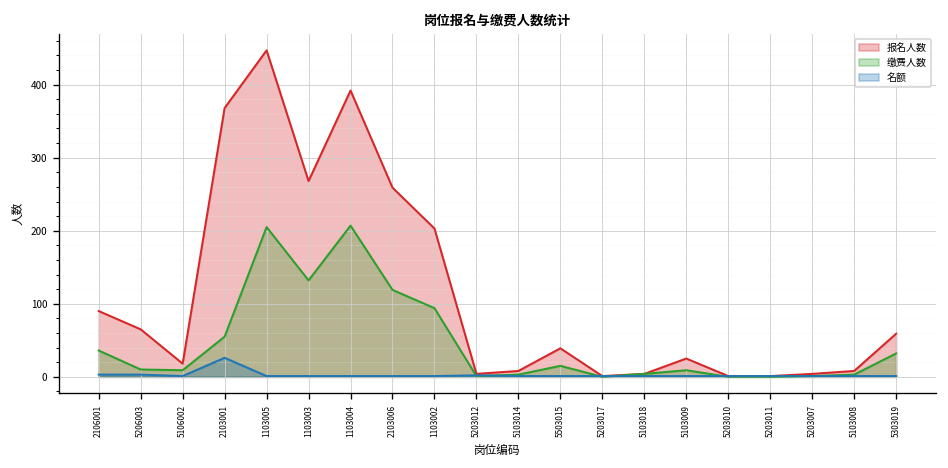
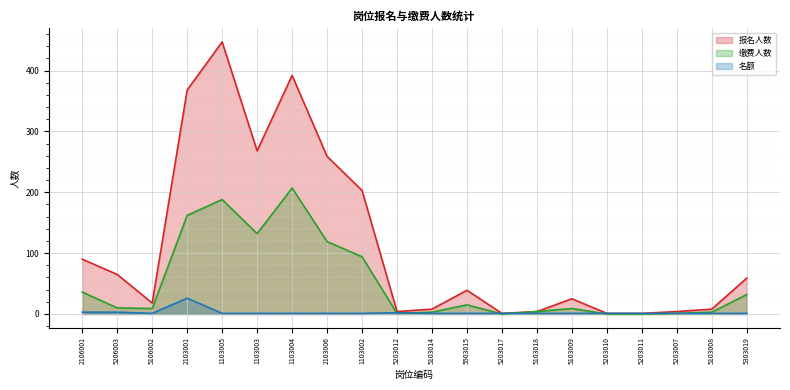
  {
    "报名人数": {
      "2106001": 90,
      "5206003": 70,
      "5106002": 20,
      "2103001": 370,
      "1103005": 450,
      "1103003": 270,
      "1103004": 390,
      "2103006": 260,
      "1103002": 200,
      "5103014": 10,
      "5503015": 40,
      "5103009": 30,
      "5103008": 10,
      "5303019": 60
    },
    "缴费人数": {
      "2106001": 40,
      "5206003": 10,
      "5106002": 10,
-     "2103001": 60,
-     "1103005": 210,
+     "2103001": 160,
+     "1103005": 190,
      "1103003": 130,
      "1103004": 210,
      "2103006": 120,
      "1103002": 90,
      "5503015": 20,
      "5103009": 10,
      "5303019": 30
    },
    "名额": {
      "2106001": 0,
      "5206003": 0,
      "5106002": 0,
      "2103001": 30,
      "1103005": 0,
      "1103003": 0,
      "1103004": 0,
      "2103006": 0,
      "1103002": 0,
      "5503015": 0,
      "5103009": 0,
      "5303019": 0
    }
  }
